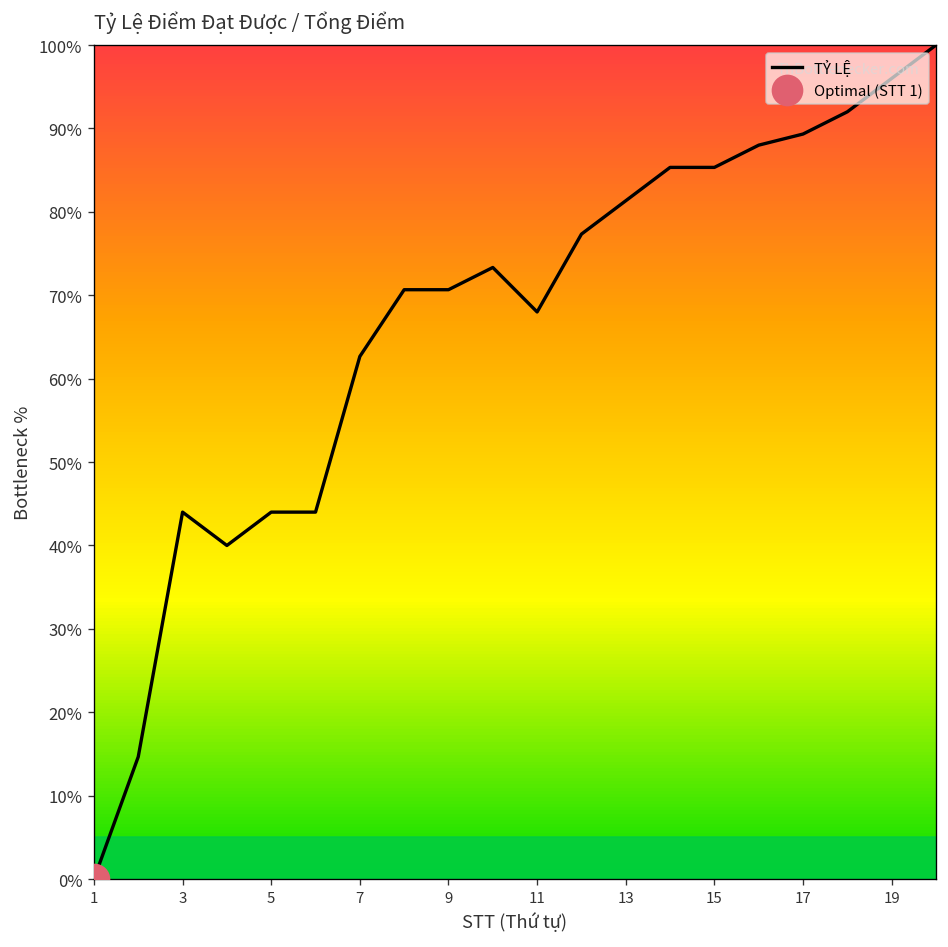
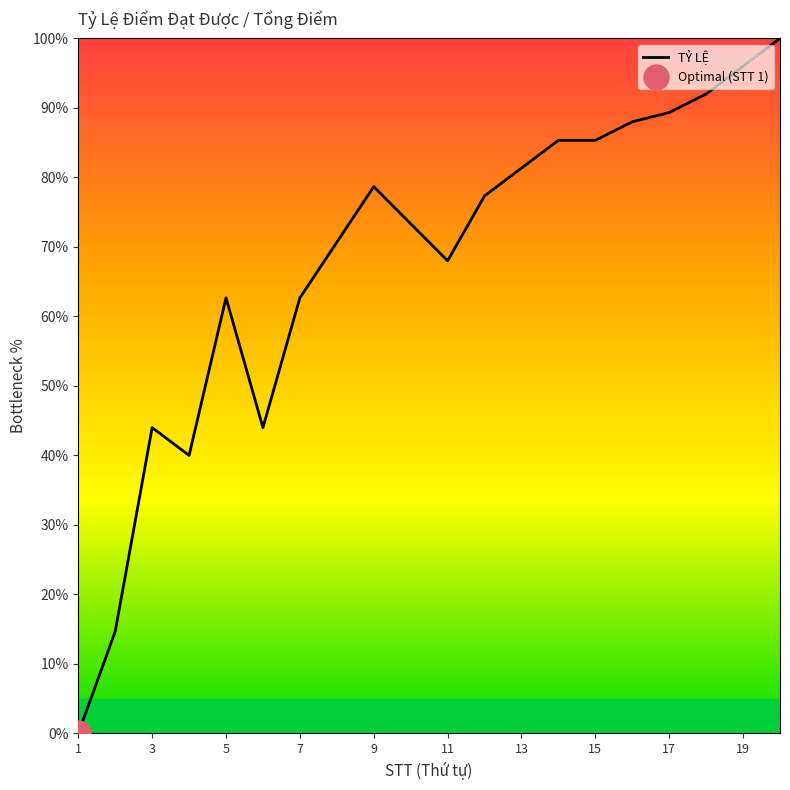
  {
    "TỶ LỆ": {
      "3": "44%",
-     "5": "44%",
+     "5": "63%",
      "7": "63%",
-     "9": "71%",
+     "9": "79%",
      "11": "68%",
      "13": "81%",
      "15": "85%",
      "17": "89%"
    }
  }
